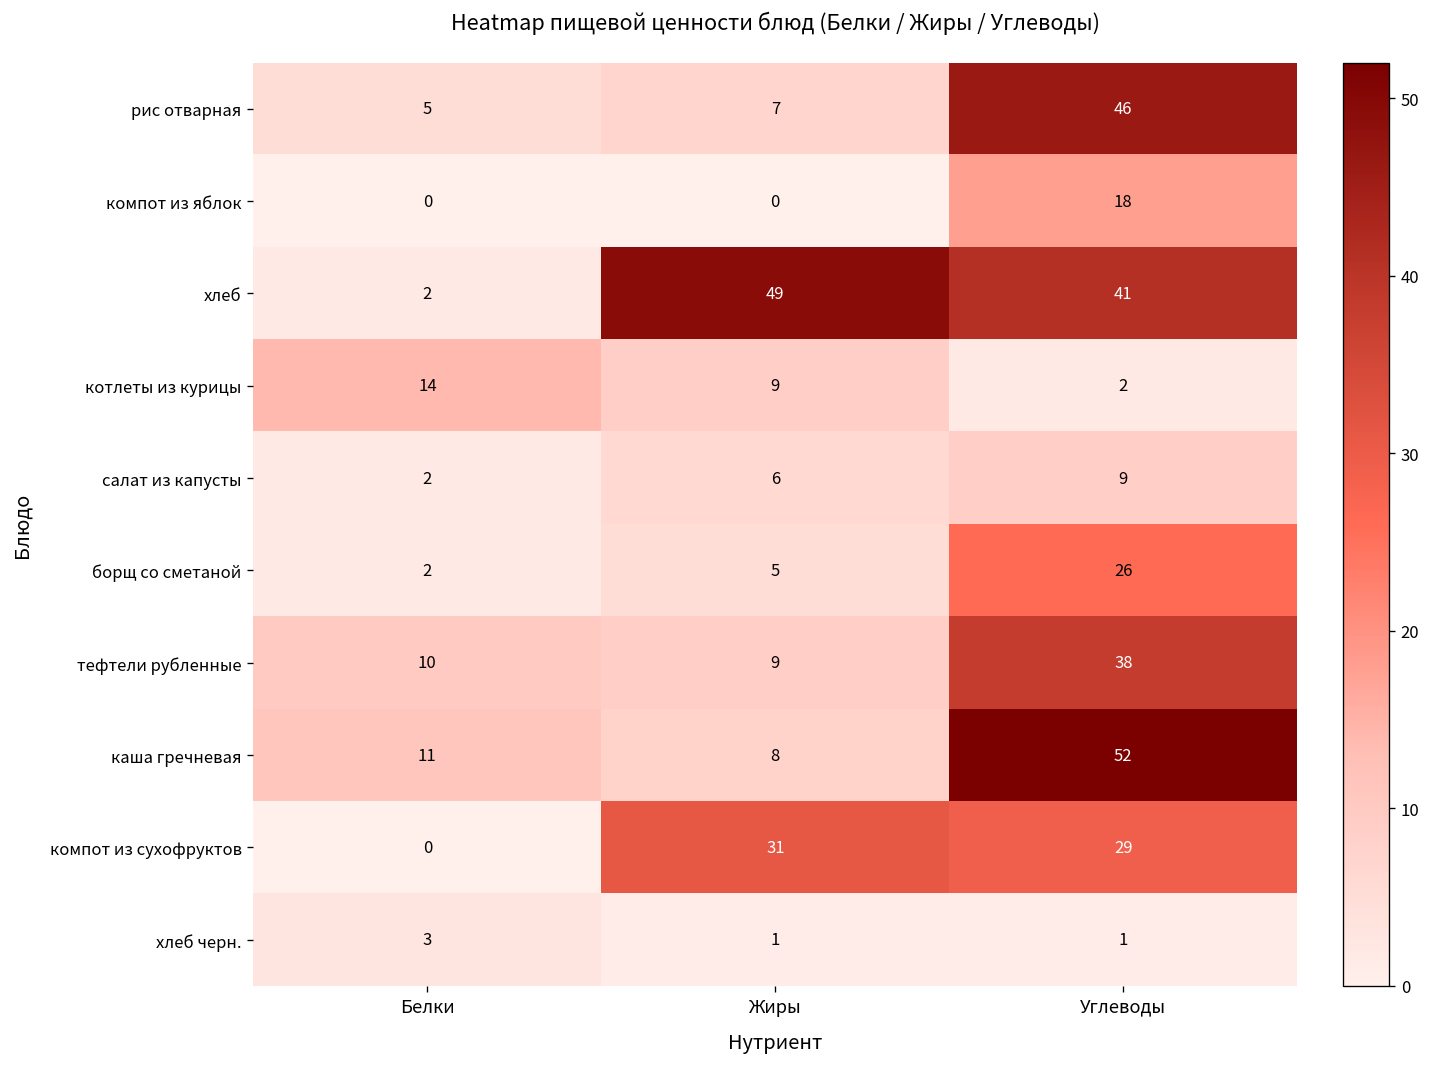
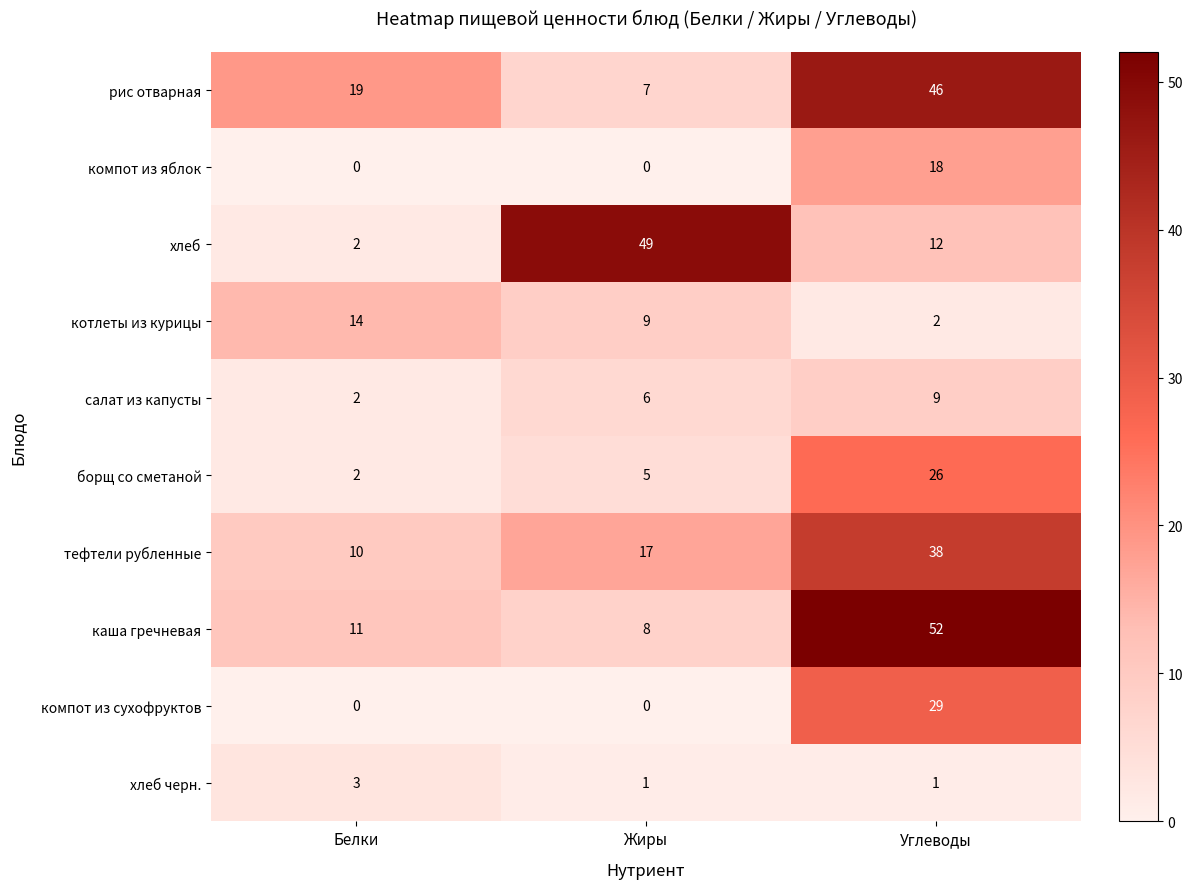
  {
    "рис отварная": {
-     "Белки": 5,
+     "Белки": 19,
      "Жиры": 7,
      "Углеводы": 46
    },
    "компот из яблок": {
      "Белки": 0,
      "Жиры": 0,
      "Углеводы": 18
    },
    "хлеб": {
      "Белки": 2,
      "Жиры": 49,
-     "Углеводы": 41
+     "Углеводы": 12
    },
    "котлеты из курицы": {
      "Белки": 14,
      "Жиры": 9,
      "Углеводы": 2
    },
    "салат из капусты": {
      "Белки": 2,
      "Жиры": 6,
      "Углеводы": 9
    },
    "борщ со сметаной": {
      "Белки": 2,
      "Жиры": 5,
      "Углеводы": 26
    },
    "тефтели рубленные": {
      "Белки": 10,
-     "Жиры": 9,
+     "Жиры": 17,
      "Углеводы": 38
    },
    "каша гречневая": {
      "Белки": 11,
      "Жиры": 8,
      "Углеводы": 52
    },
    "компот из сухофруктов": {
      "Белки": 0,
-     "Жиры": 31,
+     "Жиры": 0,
      "Углеводы": 29
    },
    "хлеб черн.": {
      "Белки": 3,
      "Жиры": 1,
      "Углеводы": 1
    }
  }
